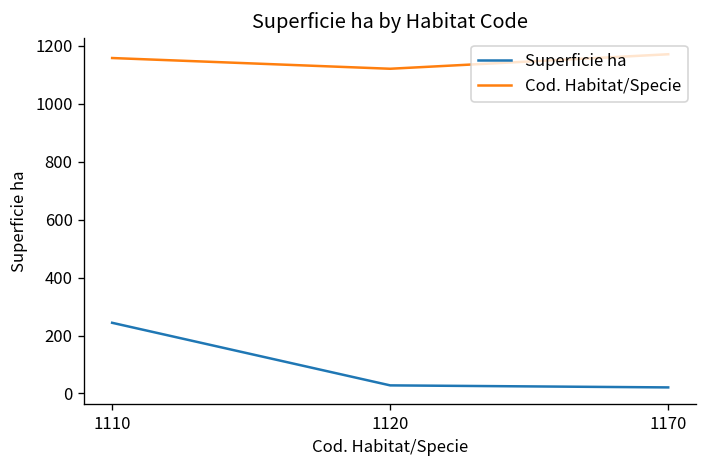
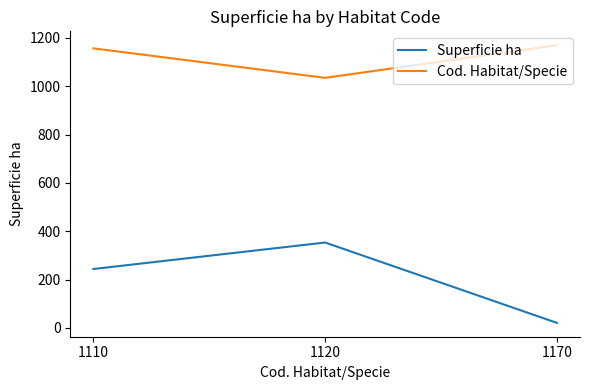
  {
    "Superficie ha": {
      "1110": 240,
-     "1120": 30,
+     "1120": 350,
      "1170": 20
    },
    "Cod. Habitat/Specie": {
      "1110": 1160,
-     "1120": 1120
+     "1120": 1040
    }
  }
